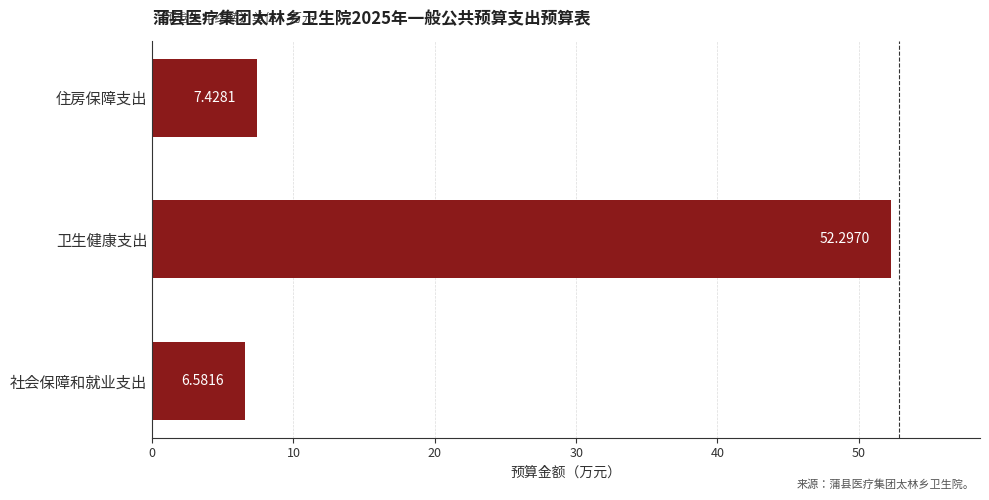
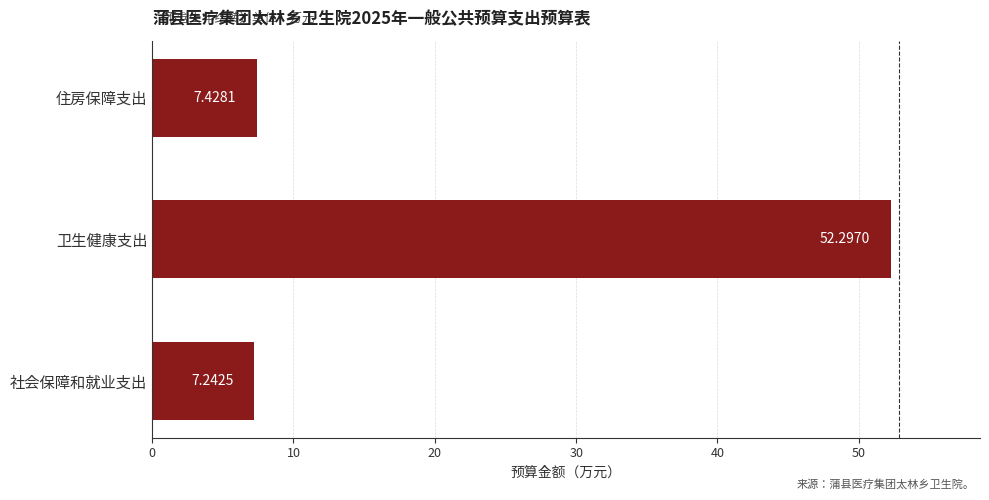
  {
    "住房保障支出": 7.4281,
    "卫生健康支出": 52.2970,
-   "社会保障和就业支出": 6.5816
+   "社会保障和就业支出": 7.2425
  }
